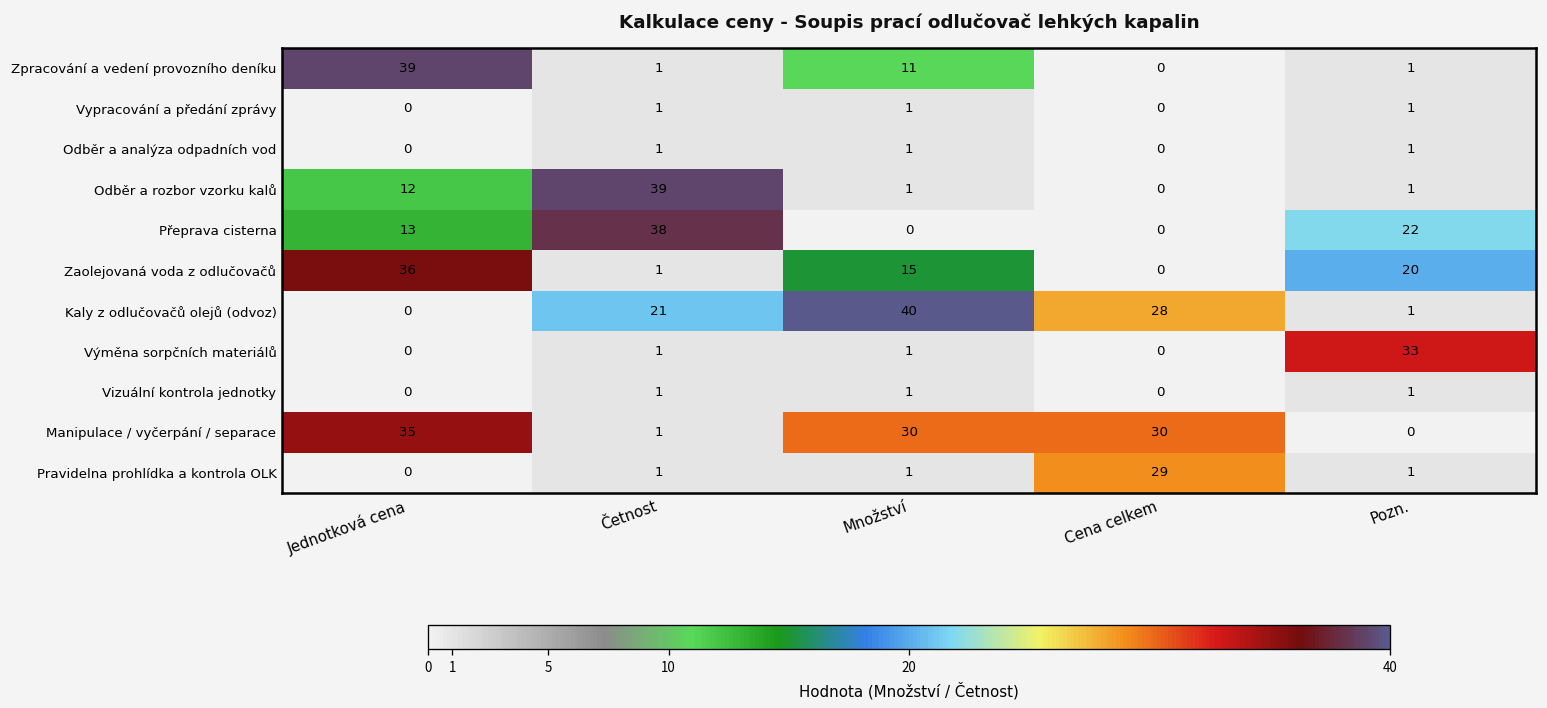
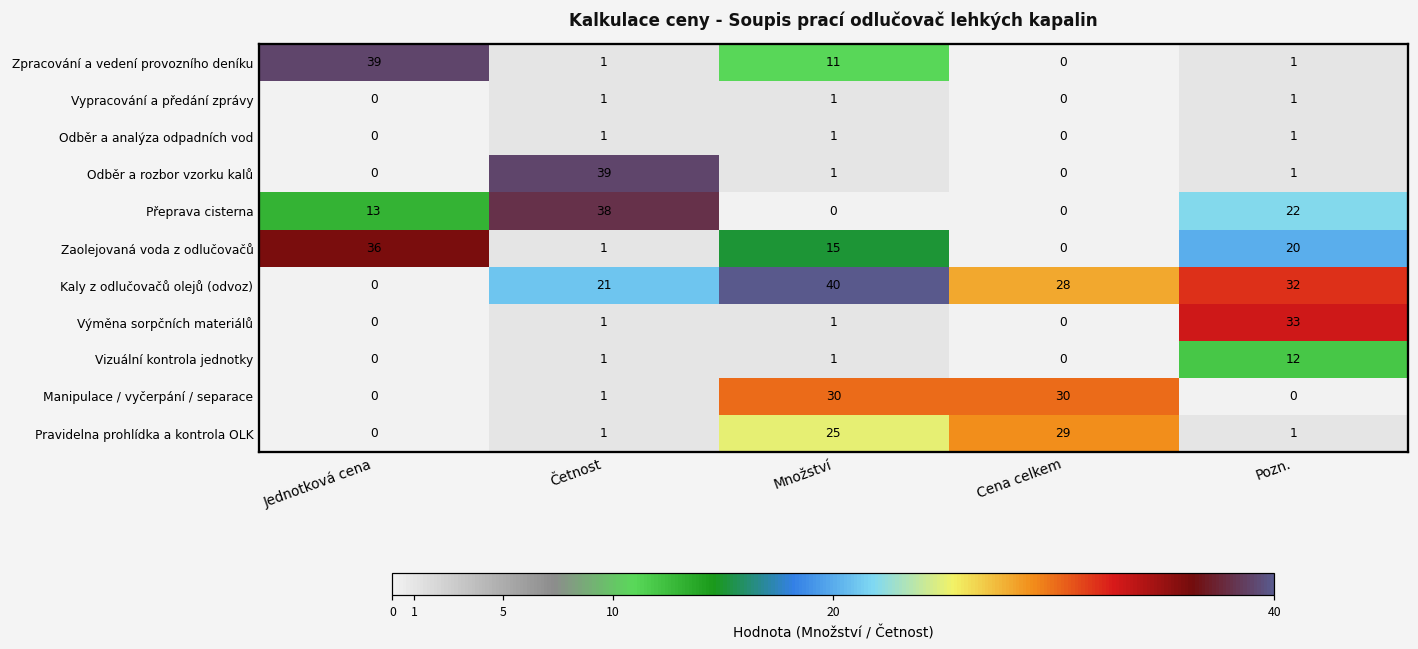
  {
    "Zpracování a vedení provozního deníku": {
      "Jednotková cena": 39,
      "Četnost": 1,
      "Množství": 11,
      "Cena celkem": 0,
      "Pozn.": 1
    },
    "Vypracování a předání zprávy": {
      "Jednotková cena": 0,
      "Četnost": 1,
      "Množství": 1,
      "Cena celkem": 0,
      "Pozn.": 1
    },
    "Odběr a analýza odpadních vod": {
      "Jednotková cena": 0,
      "Četnost": 1,
      "Množství": 1,
      "Cena celkem": 0,
      "Pozn.": 1
    },
    "Odběr a rozbor vzorku kalů": {
-     "Jednotková cena": 12,
+     "Jednotková cena": 0,
      "Četnost": 39,
      "Množství": 1,
      "Cena celkem": 0,
      "Pozn.": 1
    },
    "Přeprava cisterna": {
      "Jednotková cena": 13,
      "Četnost": 38,
      "Množství": 0,
      "Cena celkem": 0,
      "Pozn.": 22
    },
    "Zaolejovaná voda z odlučovačů": {
      "Jednotková cena": 36,
      "Četnost": 1,
      "Množství": 15,
      "Cena celkem": 0,
      "Pozn.": 20
    },
    "Kaly z odlučovačů olejů (odvoz)": {
      "Jednotková cena": 0,
      "Četnost": 21,
      "Množství": 40,
      "Cena celkem": 28,
-     "Pozn.": 1
+     "Pozn.": 32
    },
    "Výměna sorpčních materiálů": {
      "Jednotková cena": 0,
      "Četnost": 1,
      "Množství": 1,
      "Cena celkem": 0,
      "Pozn.": 33
    },
    "Vizuální kontrola jednotky": {
      "Jednotková cena": 0,
      "Četnost": 1,
      "Množství": 1,
      "Cena celkem": 0,
-     "Pozn.": 1
+     "Pozn.": 12
    },
    "Manipulace / vyčerpání / separace": {
-     "Jednotková cena": 35,
+     "Jednotková cena": 0,
      "Četnost": 1,
      "Množství": 30,
      "Cena celkem": 30,
      "Pozn.": 0
    },
    "Pravidelna prohlídka a kontrola OLK": {
      "Jednotková cena": 0,
      "Četnost": 1,
-     "Množství": 1,
+     "Množství": 25,
      "Cena celkem": 29,
      "Pozn.": 1
    }
  }
